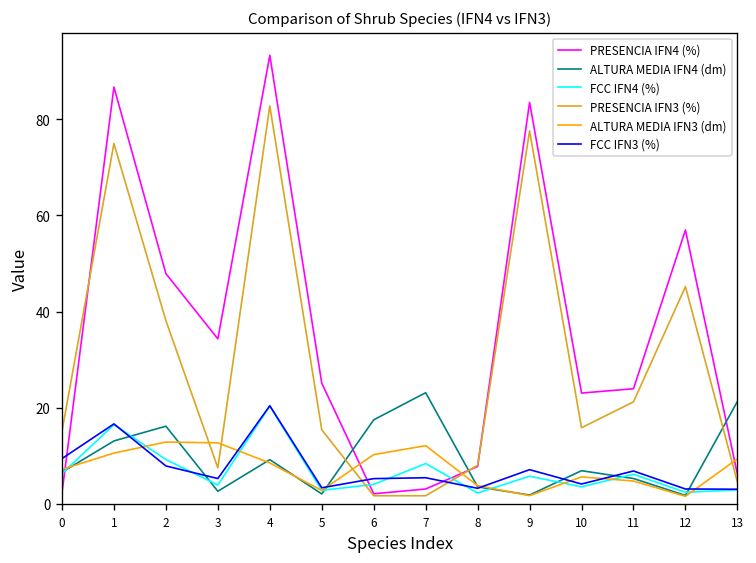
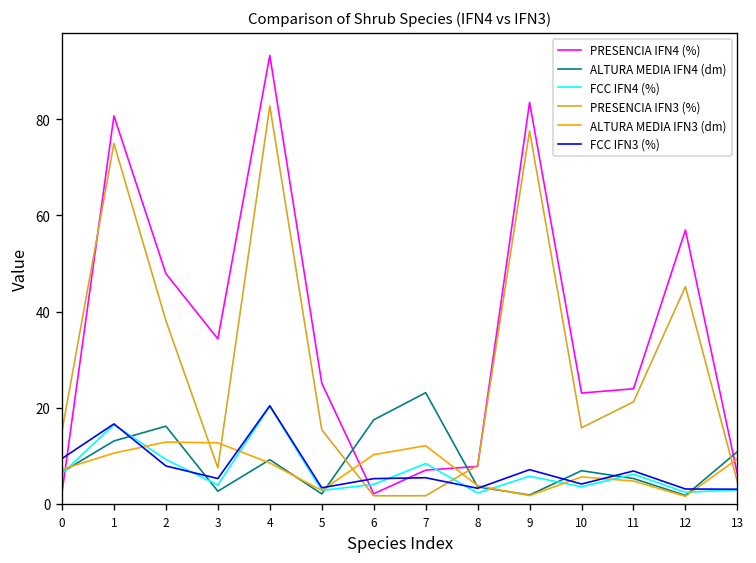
  {
    "PRESENCIA IFN4 (%)": {
      "0": 2,
-     "1": 87,
+     "1": 81,
      "2": 48,
      "3": 34,
      "4": 93,
      "5": 25,
-     "7": 3,
+     "7": 7,
      "9": 84,
      "10": 23,
      "11": 24,
      "12": 57,
      "13": 6
    },
    "ALTURA MEDIA IFN4 (dm)": {
      "1": 13,
      "2": 16,
      "3": 3,
      "4": 9,
      "5": 2,
      "6": 17,
      "7": 23,
      "10": 7,
-     "13": 21
+     "13": 11
    },
    "FCC IFN4 (%)": {
      "2": 9,
      "3": 4,
      "6": 4,
      "7": 8,
      "8": 2,
      "9": 6,
      "11": 6,
      "12": 2
    },
    "FCC IFN3 (%)": {
      "0": 9,
      "2": 8,
      "3": 5,
      "6": 5,
      "7": 5,
      "9": 7,
      "11": 7,
      "12": 3
    }
  }
